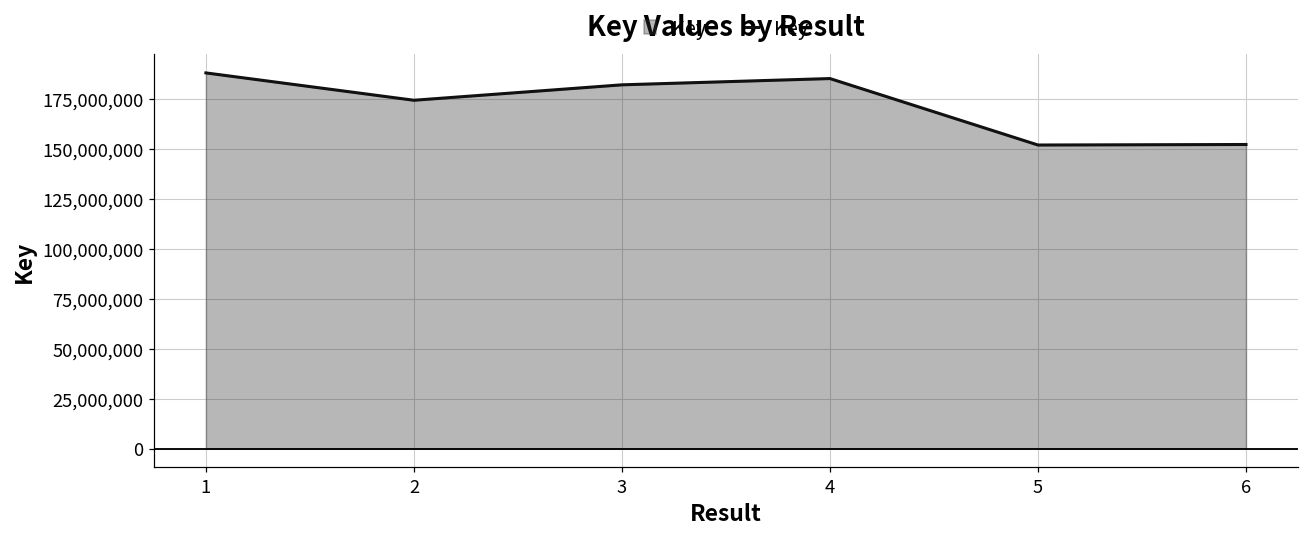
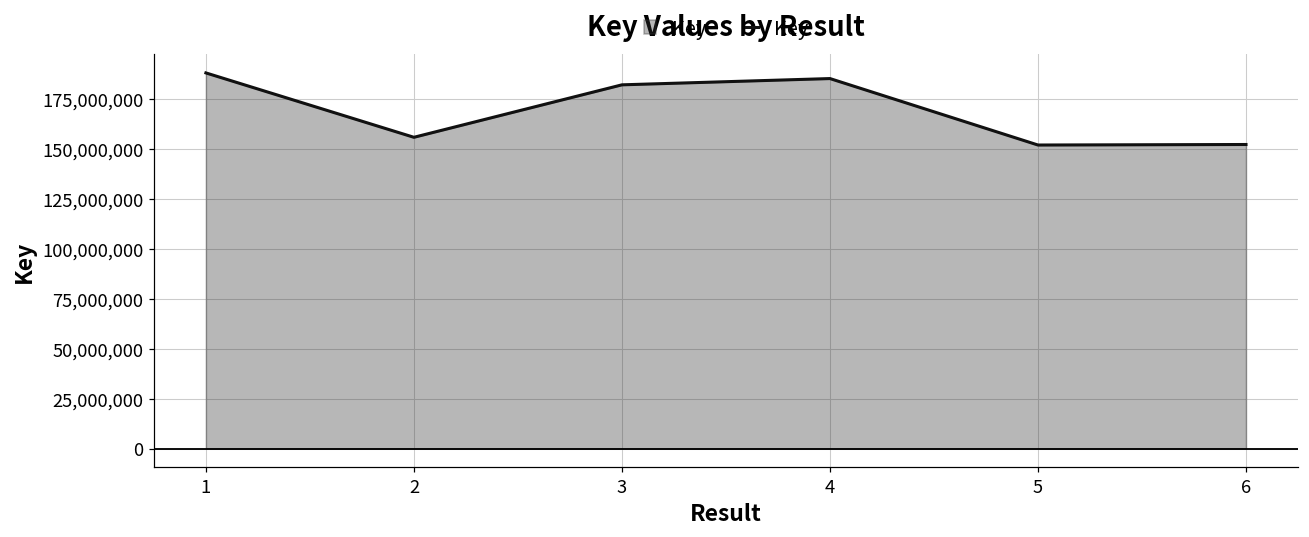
  {
    "1": "188,000,000",
-   "2": "174,000,000",
+   "2": "156,000,000",
    "3": "182,000,000",
    "4": "185,000,000",
    "5": "152,000,000",
    "6": "152,000,000"
  }
